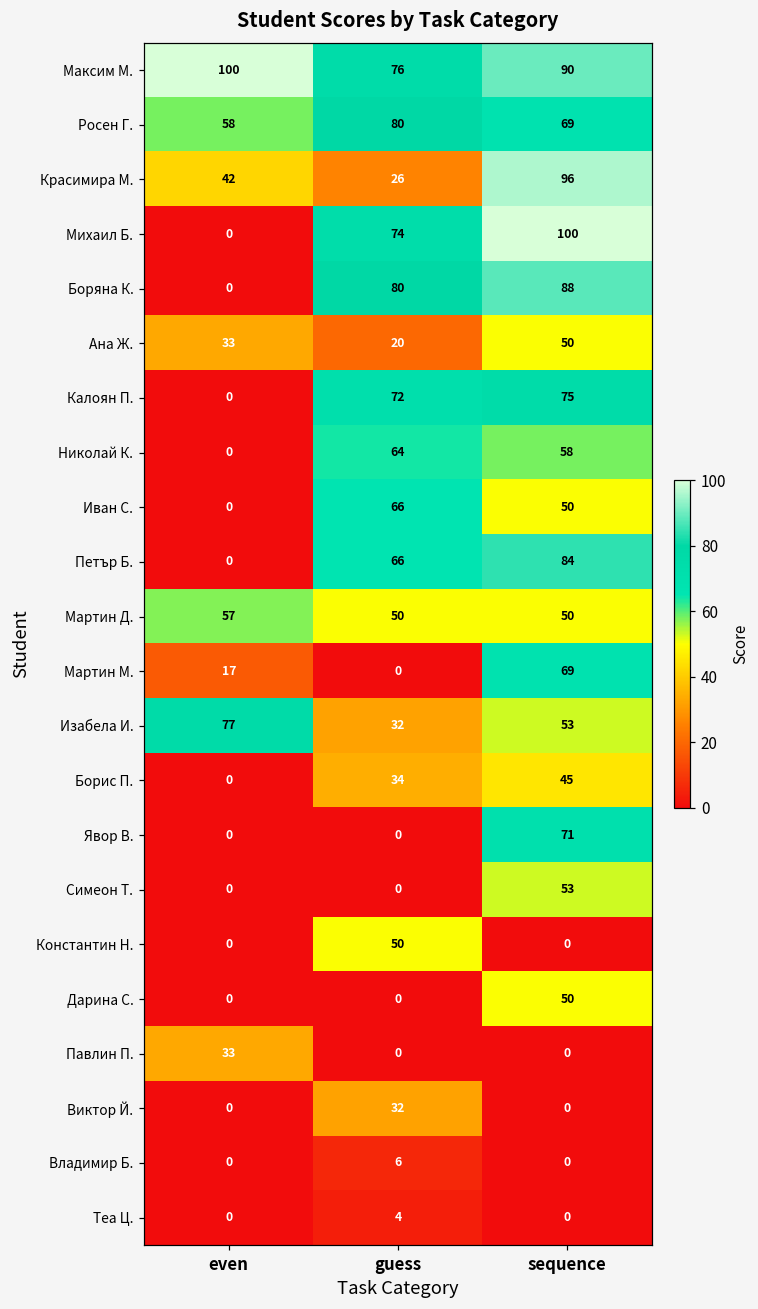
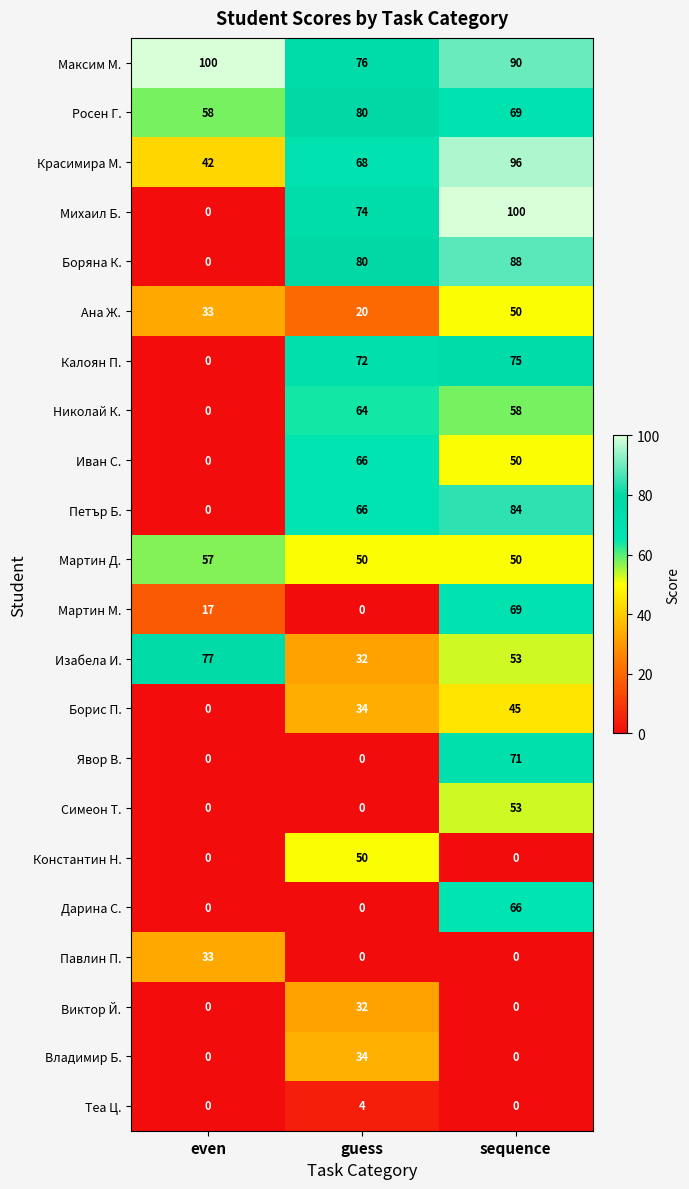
  {
    "Максим М.": {
      "even": 100,
      "guess": 76,
      "sequence": 90
    },
    "Росен Г.": {
      "even": 58,
      "guess": 80,
      "sequence": 69
    },
    "Красимира М.": {
      "even": 42,
-     "guess": 26,
+     "guess": 68,
      "sequence": 96
    },
    "Михаил Б.": {
      "even": 0,
      "guess": 74,
      "sequence": 100
    },
    "Боряна К.": {
      "even": 0,
      "guess": 80,
      "sequence": 88
    },
    "Ана Ж.": {
      "even": 33,
      "guess": 20,
      "sequence": 50
    },
    "Калоян П.": {
      "even": 0,
      "guess": 72,
      "sequence": 75
    },
    "Николай К.": {
      "even": 0,
      "guess": 64,
      "sequence": 58
    },
    "Иван С.": {
      "even": 0,
      "guess": 66,
      "sequence": 50
    },
    "Петър Б.": {
      "even": 0,
      "guess": 66,
      "sequence": 84
    },
    "Мартин Д.": {
      "even": 57,
      "guess": 50,
      "sequence": 50
    },
    "Мартин М.": {
      "even": 17,
      "guess": 0,
      "sequence": 69
    },
    "Изабела И.": {
      "even": 77,
      "guess": 32,
      "sequence": 53
    },
    "Борис П.": {
      "even": 0,
      "guess": 34,
      "sequence": 45
    },
    "Явор В.": {
      "even": 0,
      "guess": 0,
      "sequence": 71
    },
    "Симеон Т.": {
      "even": 0,
      "guess": 0,
      "sequence": 53
    },
    "Константин Н.": {
      "even": 0,
      "guess": 50,
      "sequence": 0
    },
    "Дарина С.": {
      "even": 0,
      "guess": 0,
-     "sequence": 50
+     "sequence": 66
    },
    "Павлин П.": {
      "even": 33,
      "guess": 0,
      "sequence": 0
    },
    "Виктор Й.": {
      "even": 0,
      "guess": 32,
      "sequence": 0
    },
    "Владимир Б.": {
      "even": 0,
-     "guess": 6,
+     "guess": 34,
      "sequence": 0
    },
    "Теа Ц.": {
      "even": 0,
      "guess": 4,
      "sequence": 0
    }
  }
